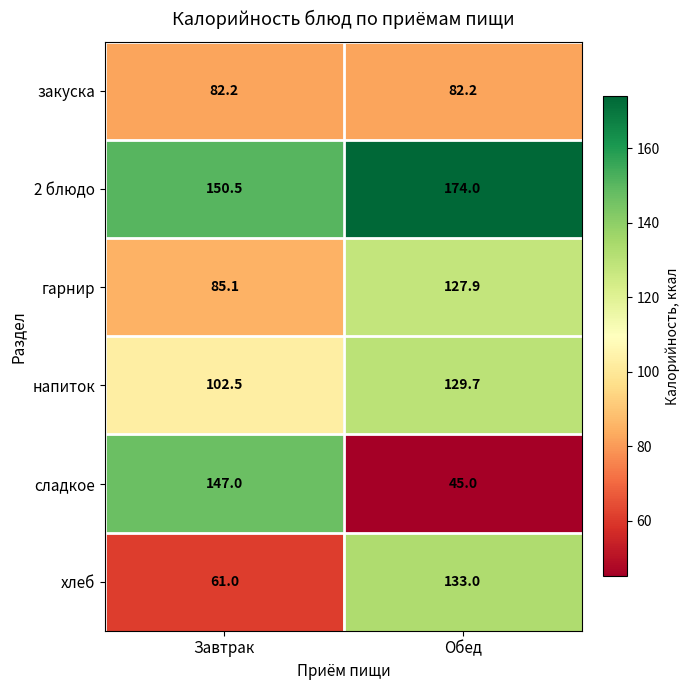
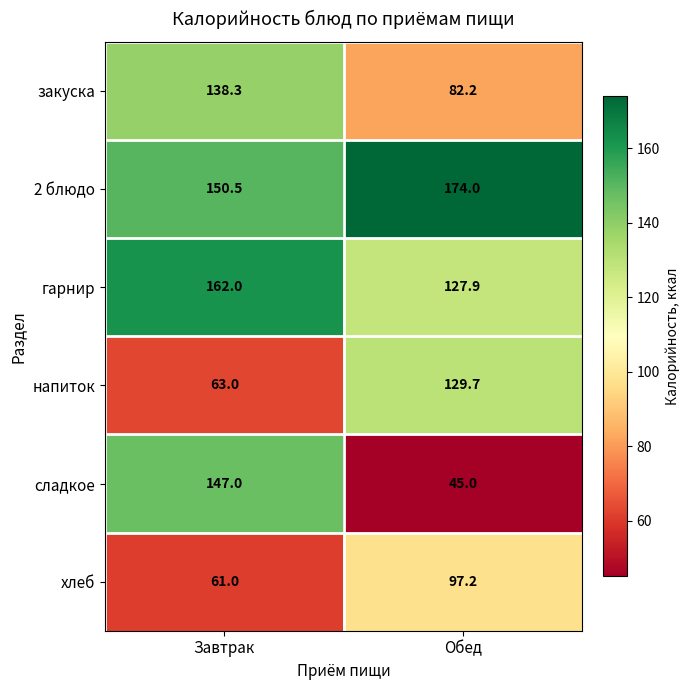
  {
    "закуска": {
-     "Завтрак": 82.2,
+     "Завтрак": 138.3,
      "Обед": 82.2
    },
    "2 блюдо": {
      "Завтрак": 150.5,
      "Обед": 174.0
    },
    "гарнир": {
-     "Завтрак": 85.1,
+     "Завтрак": 162.0,
      "Обед": 127.9
    },
    "напиток": {
-     "Завтрак": 102.5,
+     "Завтрак": 63.0,
      "Обед": 129.7
    },
    "сладкое": {
      "Завтрак": 147.0,
      "Обед": 45.0
    },
    "хлеб": {
      "Завтрак": 61.0,
-     "Обед": 133.0
+     "Обед": 97.2
    }
  }
